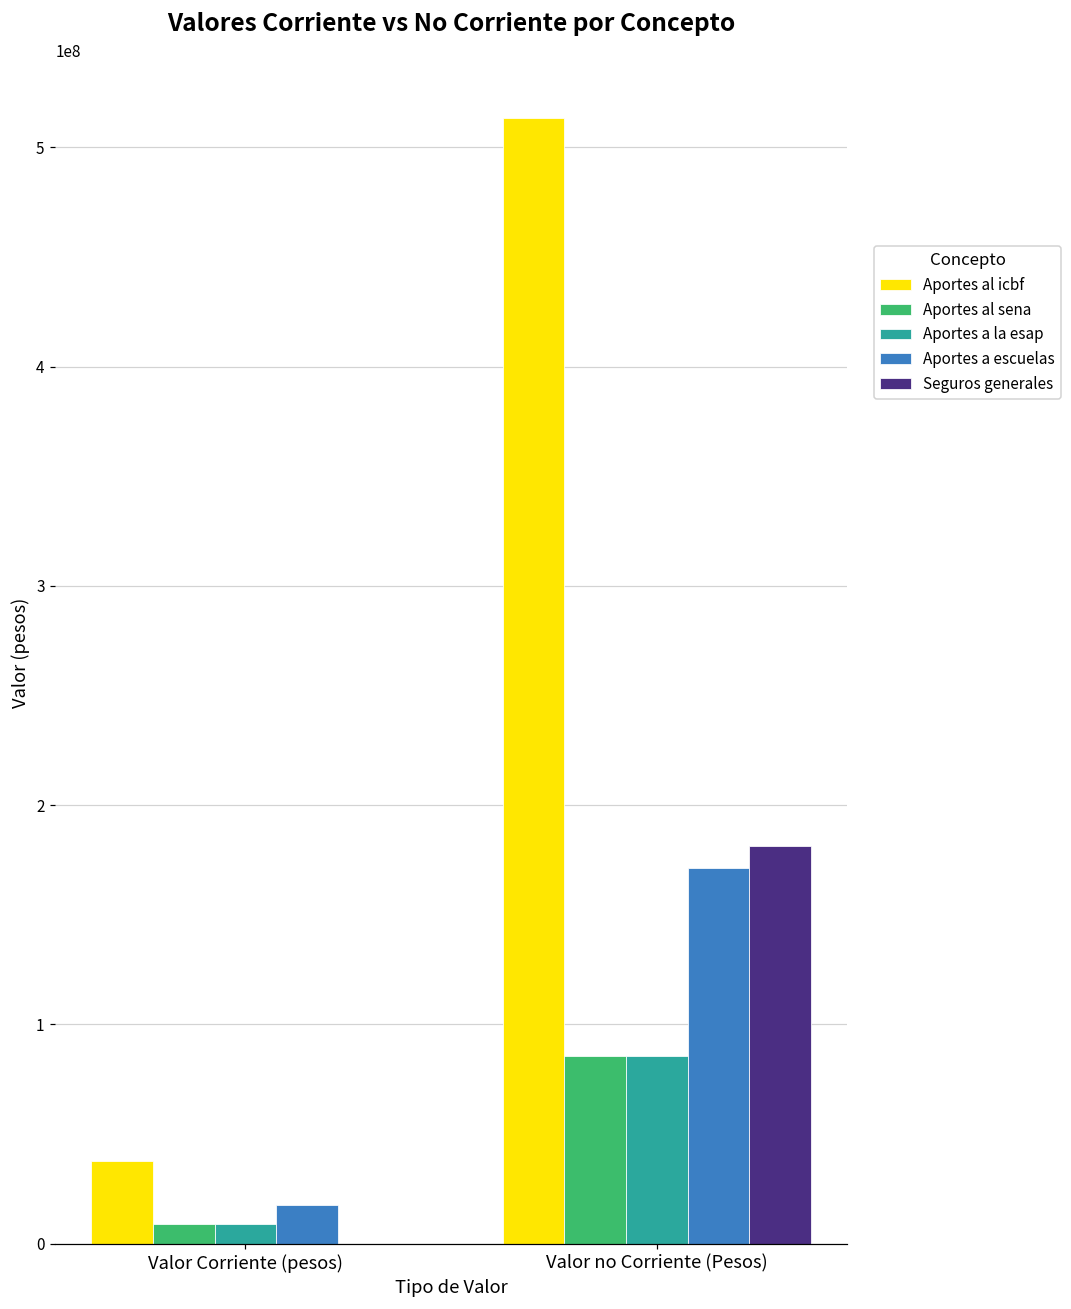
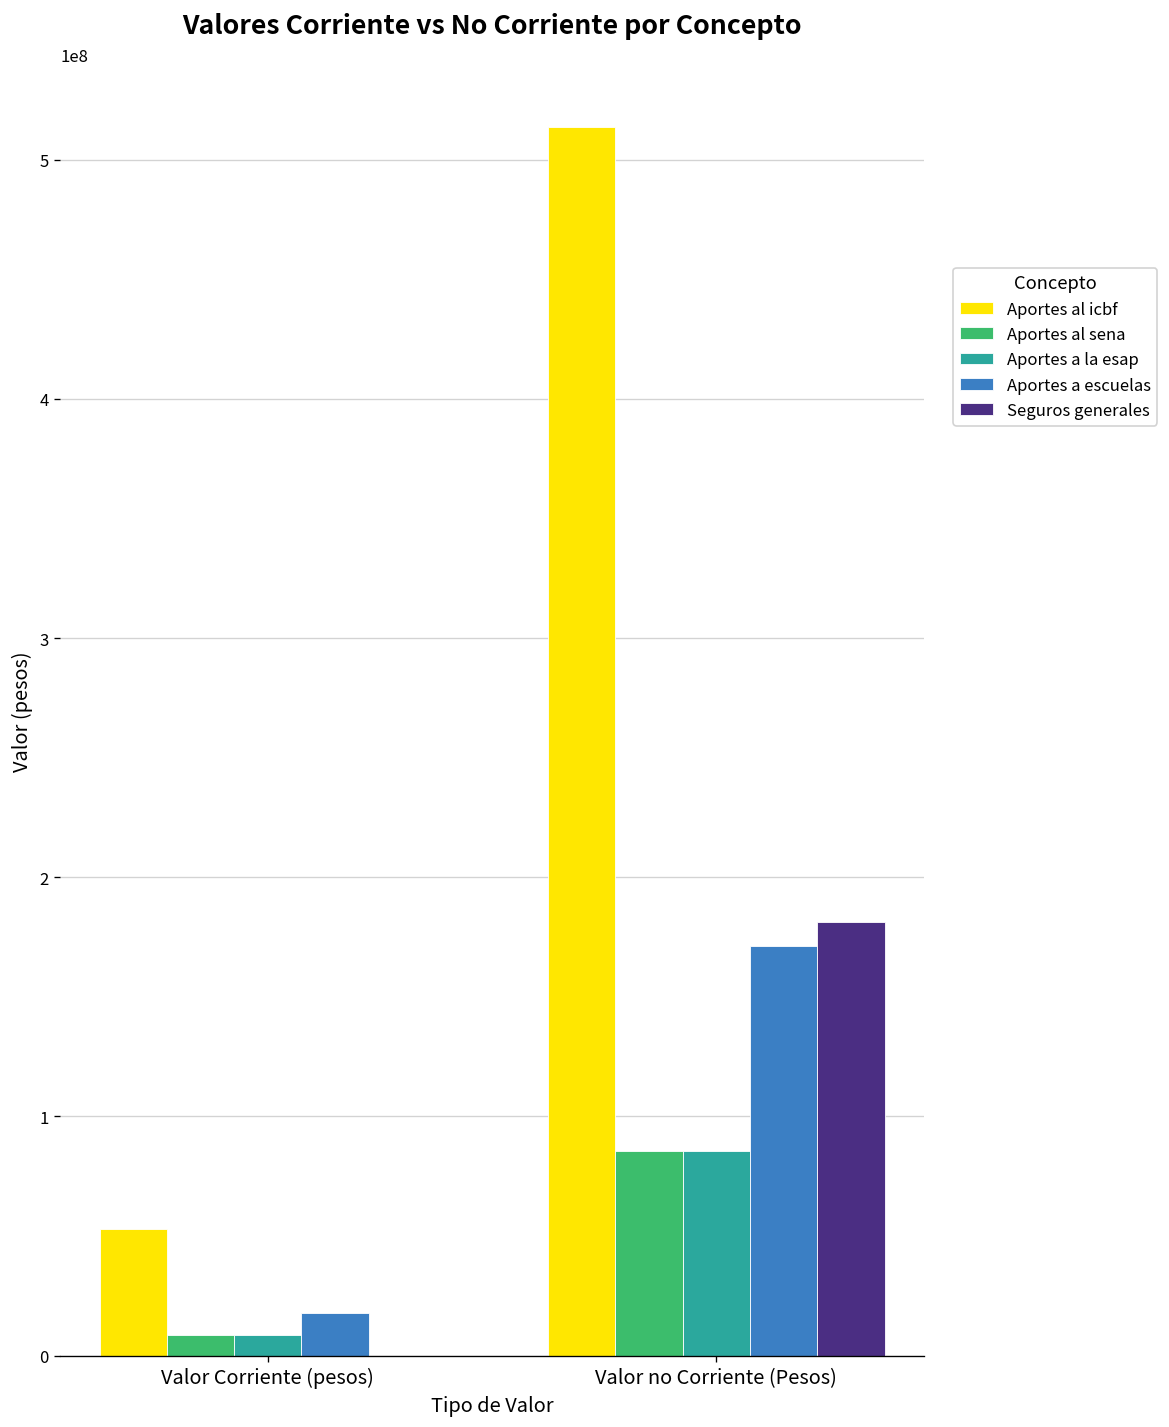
  {
    "Aportes al icbf": {
-     "Valor Corriente (pesos)": 38000000,
+     "Valor Corriente (pesos)": 53000000,
      "Valor no Corriente (Pesos)": 514000000
    },
    "Seguros generales": {
      "Valor Corriente (pesos)": 0,
      "Valor no Corriente (Pesos)": 181000000
    }
  }
